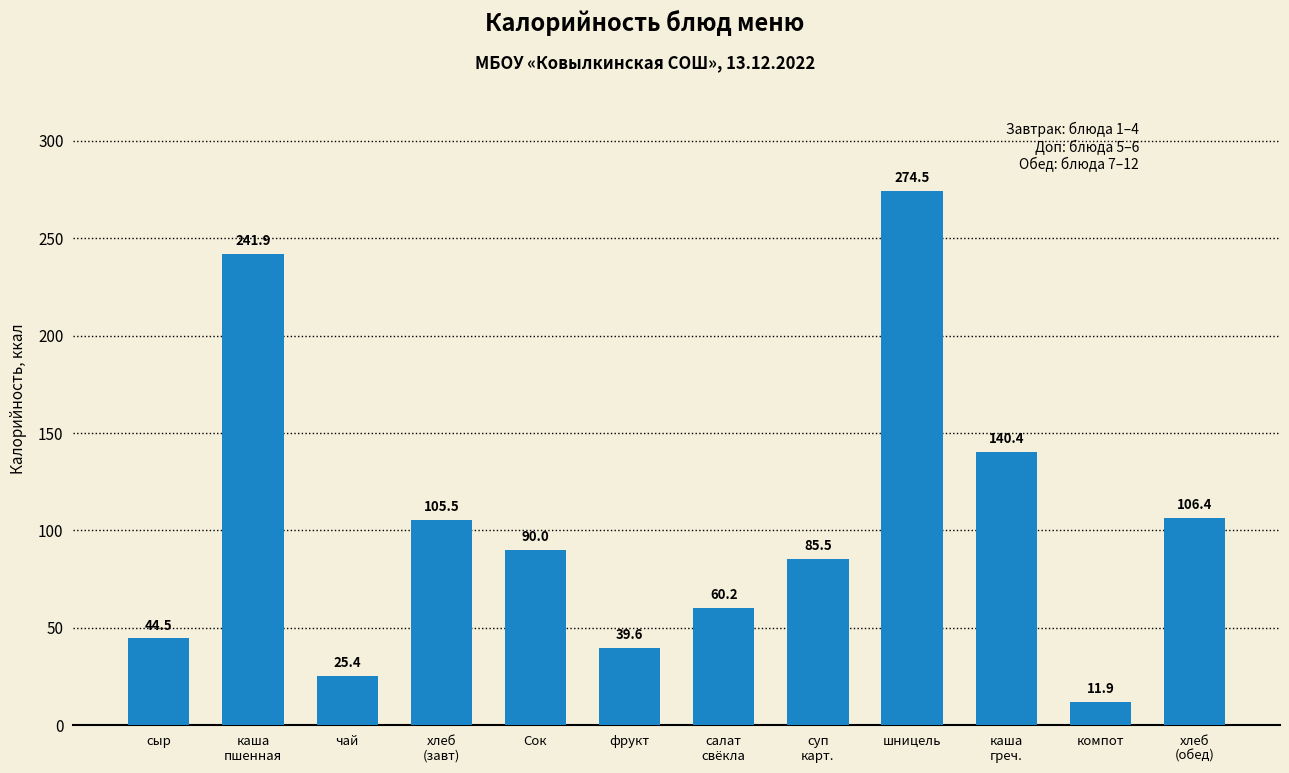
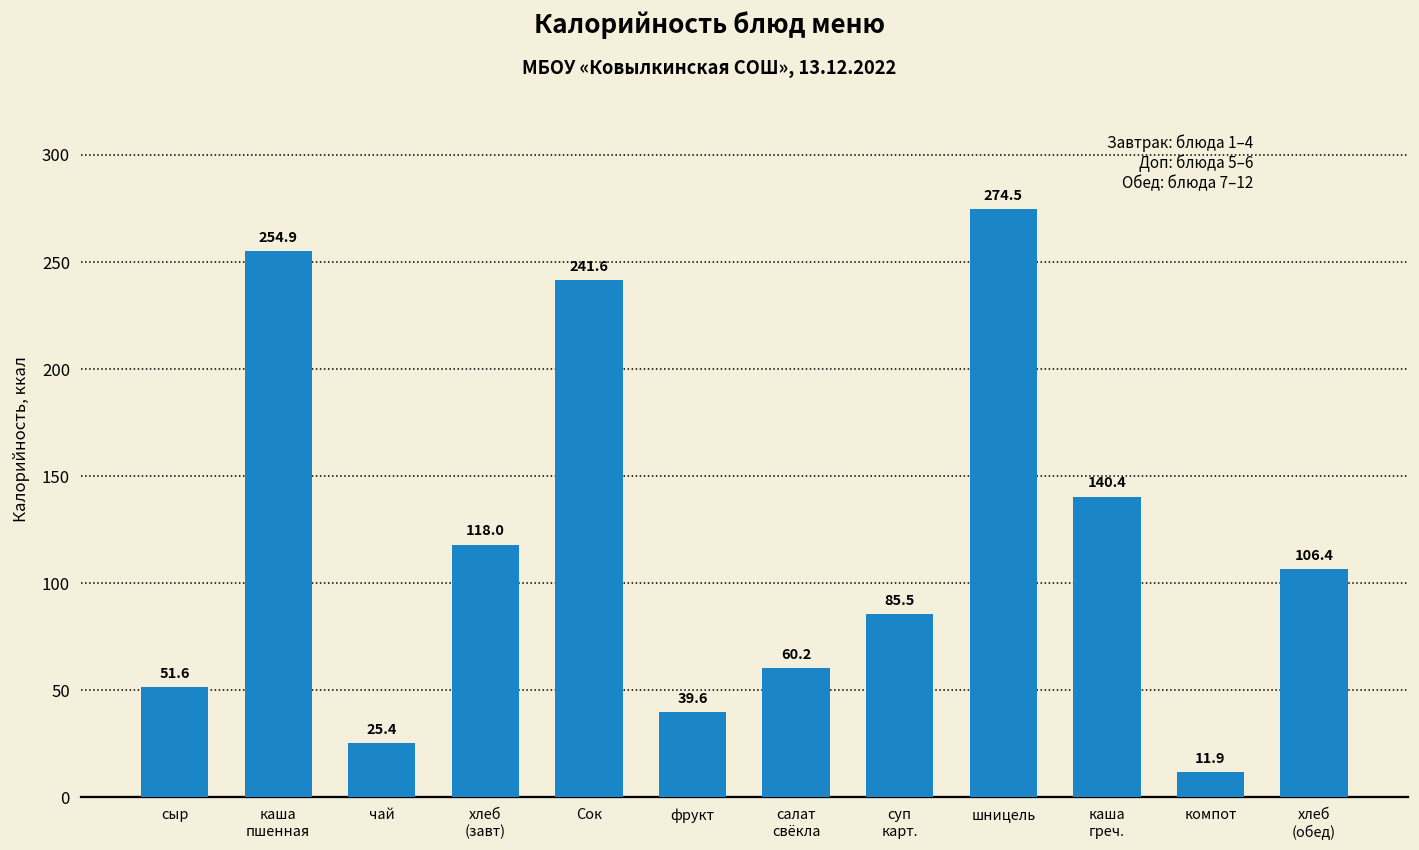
  {
-   "сыр": 44.5,
-   "каша пшенная": 241.9,
+   "сыр": 51.6,
+   "каша пшенная": 254.9,
    "чай": 25.4,
-   "хлеб (завт)": 105.5,
-   "Сок": 90.0,
+   "хлеб (завт)": 118.0,
+   "Сок": 241.6,
    "фрукт": 39.6,
    "салат свёкла": 60.2,
    "суп карт.": 85.5,
    "шницель": 274.5,
    "каша греч.": 140.4,
    "компот": 11.9,
    "хлеб (обед)": 106.4
  }
